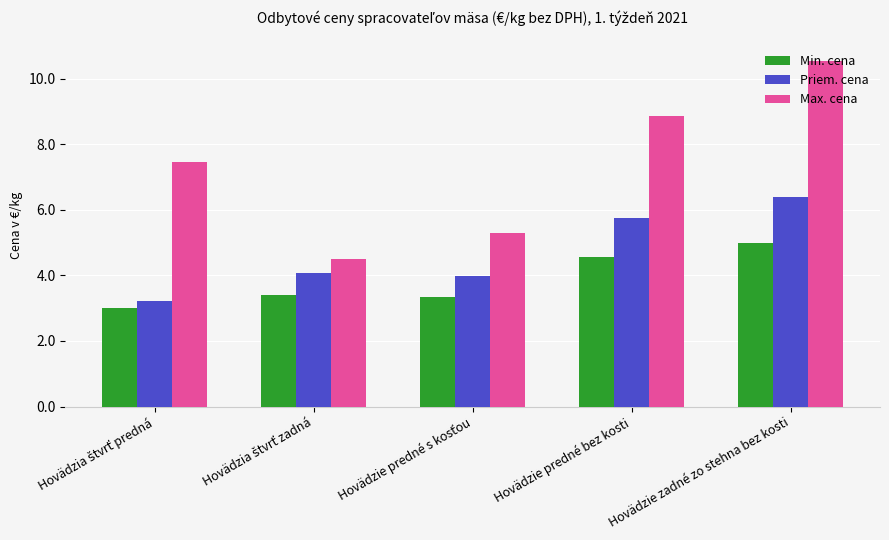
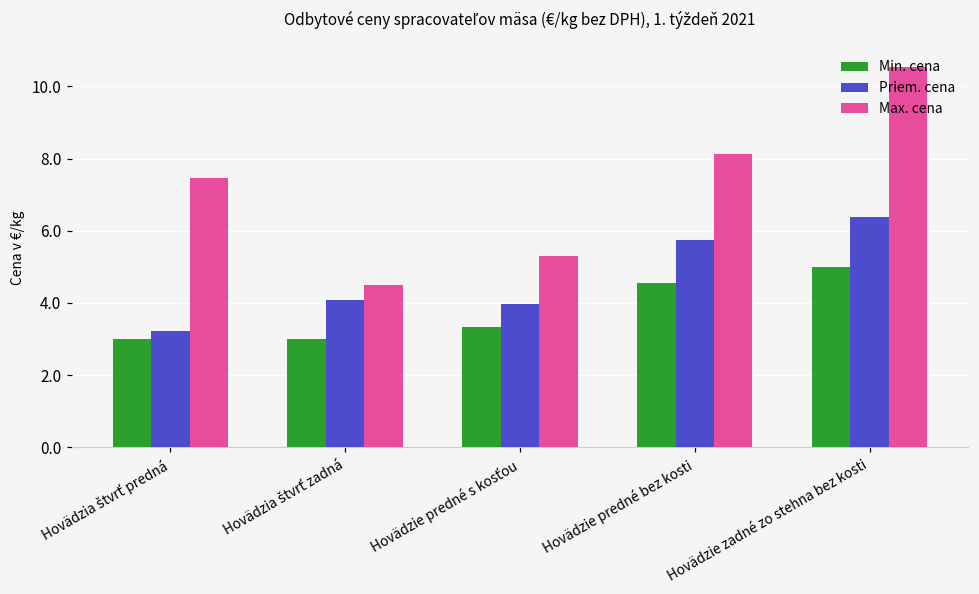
  {
    "Min. cena": {
      "Hovädzia štvrť predná": 3.0,
-     "Hovädzia štvrť zadná": 3.4,
+     "Hovädzia štvrť zadná": 3.0,
      "Hovädzie predné s kosťou": 3.3,
      "Hovädzie predné bez kosti": 4.6,
      "Hovädzie zadné zo stehna bez kosti": 5.0
    },
    "Priem. cena": {
      "Hovädzia štvrť predná": 3.2,
      "Hovädzia štvrť zadná": 4.1,
      "Hovädzie predné s kosťou": 4.0,
      "Hovädzie predné bez kosti": 5.7,
      "Hovädzie zadné zo stehna bez kosti": 6.4
    },
    "Max. cena": {
      "Hovädzia štvrť predná": 7.5,
      "Hovädzia štvrť zadná": 4.5,
      "Hovädzie predné s kosťou": 5.3,
-     "Hovädzie predné bez kosti": 8.9,
+     "Hovädzie predné bez kosti": 8.1,
      "Hovädzie zadné zo stehna bez kosti": 10.5
    }
  }
